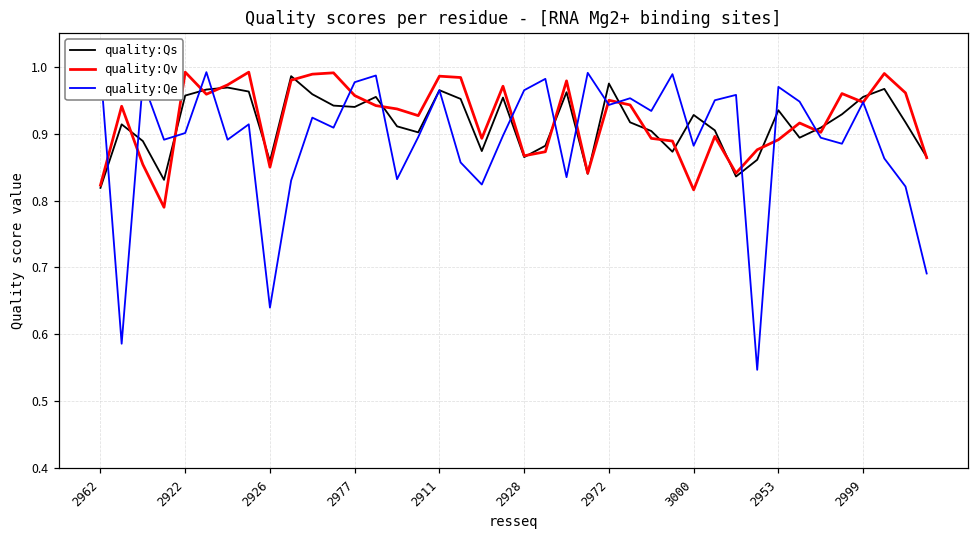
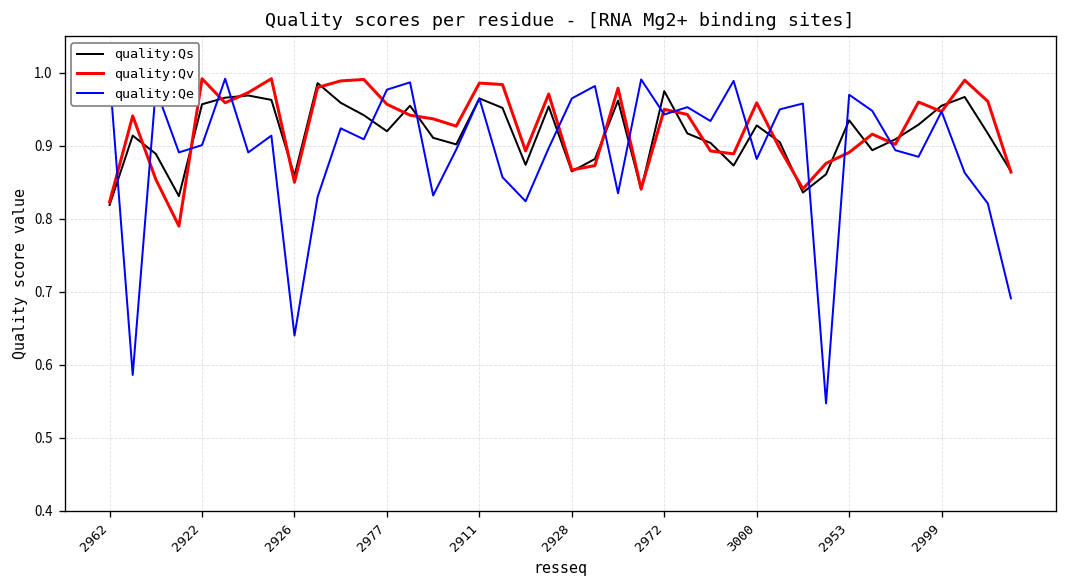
  {
    "quality:Qs": {
      "2922": 0.96,
      "2926": 0.86,
-     "2977": 0.94,
+     "2977": 0.92,
      "2972": 0.98,
      "3000": 0.93,
      "2953": 0.94,
      "2999": 0.96
    },
    "quality:Qv": {
      "2922": 0.99,
      "2926": 0.85,
      "2977": 0.96,
      "2911": 0.99,
      "2972": 0.95,
-     "3000": 0.82,
+     "3000": 0.96,
      "2953": 0.89
    },
    "quality:Qe": {
      "2922": 0.90,
      "2926": 0.64,
      "2977": 0.98,
      "2928": 0.97,
      "2972": 0.94,
      "3000": 0.88,
      "2953": 0.97
    }
  }
